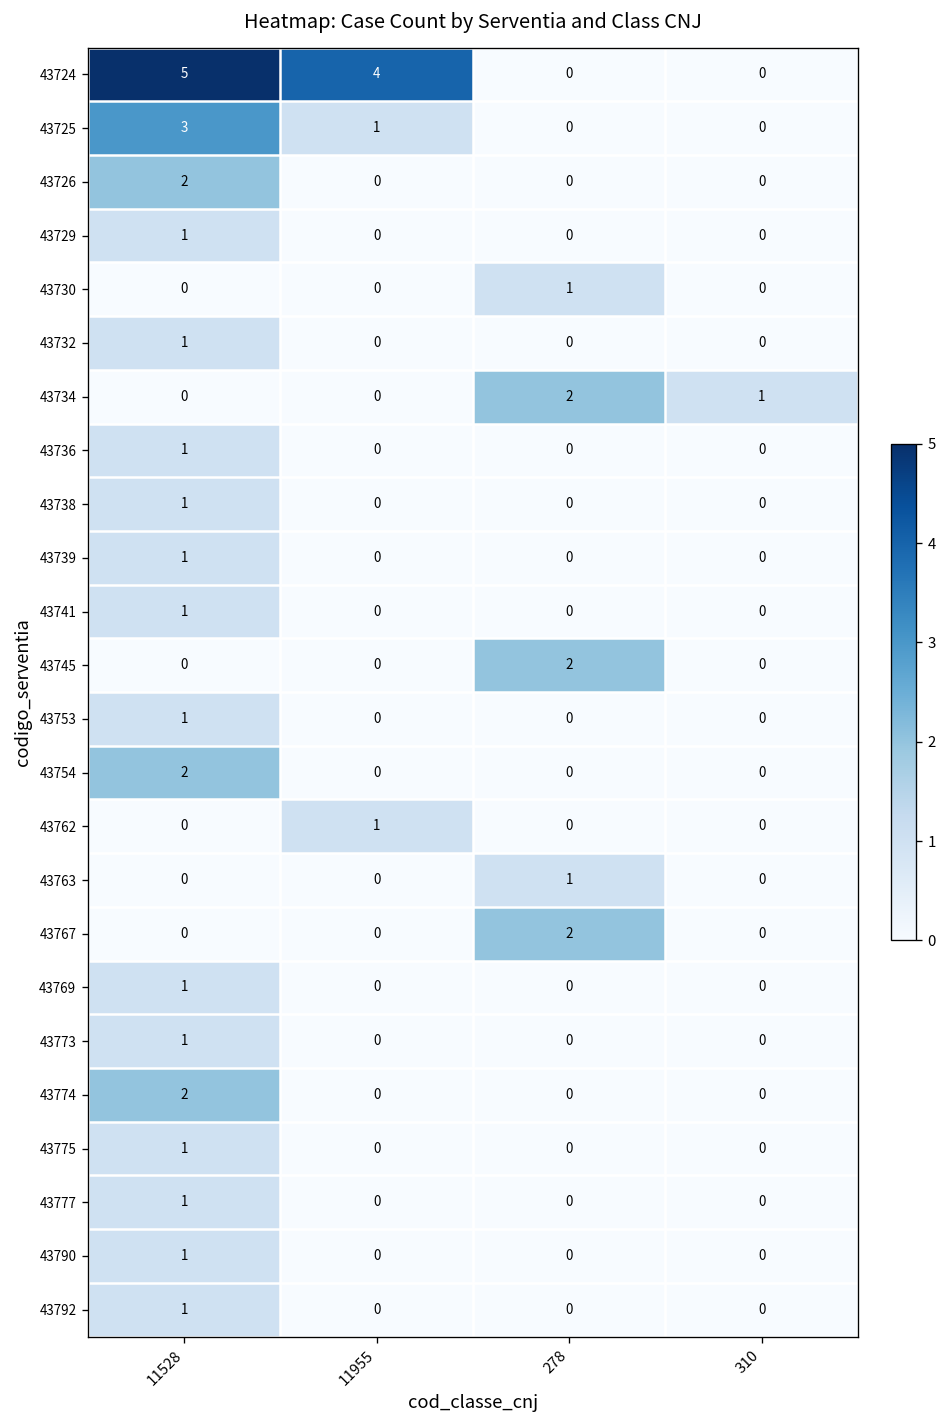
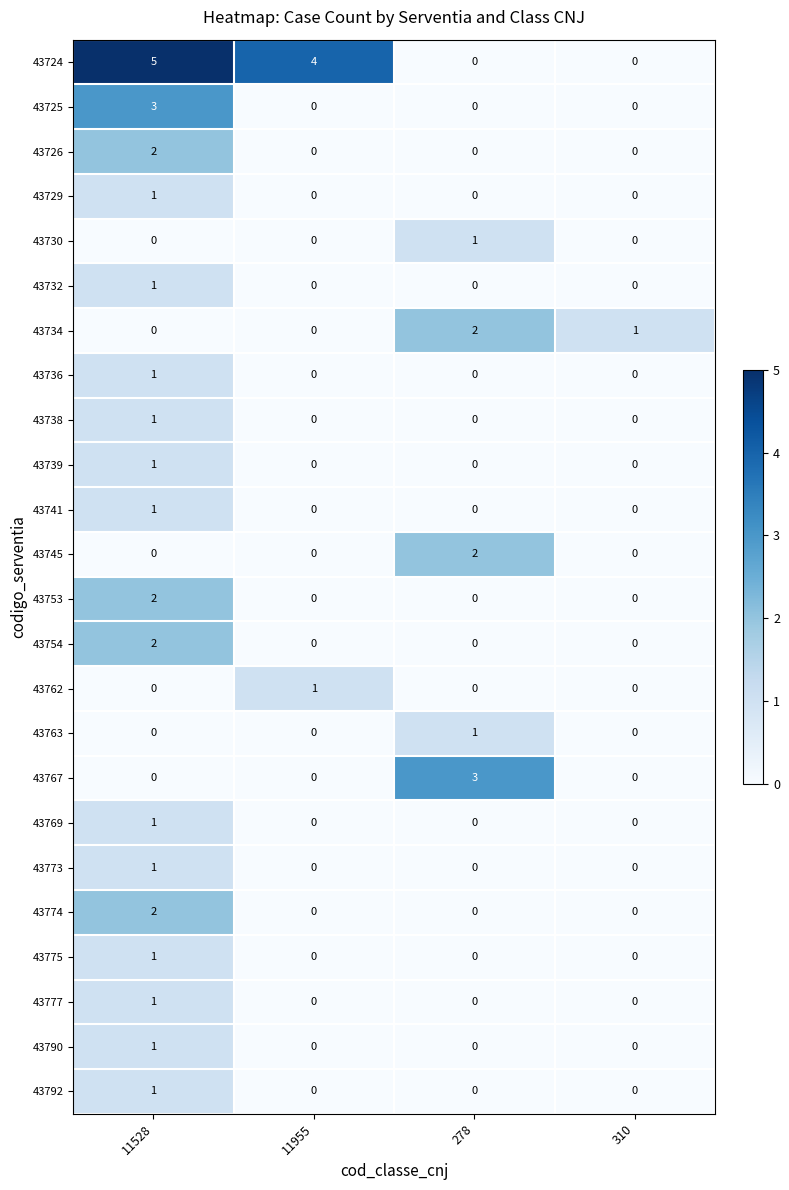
  {
    "43724": {
      "11528": 5,
      "11955": 4,
      "278": 0,
      "310": 0
    },
    "43725": {
      "11528": 3,
-     "11955": 1,
+     "11955": 0,
      "278": 0,
      "310": 0
    },
    "43726": {
      "11528": 2,
      "11955": 0,
      "278": 0,
      "310": 0
    },
    "43729": {
      "11528": 1,
      "11955": 0,
      "278": 0,
      "310": 0
    },
    "43730": {
      "11528": 0,
      "11955": 0,
      "278": 1,
      "310": 0
    },
    "43732": {
      "11528": 1,
      "11955": 0,
      "278": 0,
      "310": 0
    },
    "43734": {
      "11528": 0,
      "11955": 0,
      "278": 2,
      "310": 1
    },
    "43736": {
      "11528": 1,
      "11955": 0,
      "278": 0,
      "310": 0
    },
    "43738": {
      "11528": 1,
      "11955": 0,
      "278": 0,
      "310": 0
    },
    "43739": {
      "11528": 1,
      "11955": 0,
      "278": 0,
      "310": 0
    },
    "43741": {
      "11528": 1,
      "11955": 0,
      "278": 0,
      "310": 0
    },
    "43745": {
      "11528": 0,
      "11955": 0,
      "278": 2,
      "310": 0
    },
    "43753": {
-     "11528": 1,
+     "11528": 2,
      "11955": 0,
      "278": 0,
      "310": 0
    },
    "43754": {
      "11528": 2,
      "11955": 0,
      "278": 0,
      "310": 0
    },
    "43762": {
      "11528": 0,
      "11955": 1,
      "278": 0,
      "310": 0
    },
    "43763": {
      "11528": 0,
      "11955": 0,
      "278": 1,
      "310": 0
    },
    "43767": {
      "11528": 0,
      "11955": 0,
-     "278": 2,
+     "278": 3,
      "310": 0
    },
    "43769": {
      "11528": 1,
      "11955": 0,
      "278": 0,
      "310": 0
    },
    "43773": {
      "11528": 1,
      "11955": 0,
      "278": 0,
      "310": 0
    },
    "43774": {
      "11528": 2,
      "11955": 0,
      "278": 0,
      "310": 0
    },
    "43775": {
      "11528": 1,
      "11955": 0,
      "278": 0,
      "310": 0
    },
    "43777": {
      "11528": 1,
      "11955": 0,
      "278": 0,
      "310": 0
    },
    "43790": {
      "11528": 1,
      "11955": 0,
      "278": 0,
      "310": 0
    },
    "43792": {
      "11528": 1,
      "11955": 0,
      "278": 0,
      "310": 0
    }
  }
